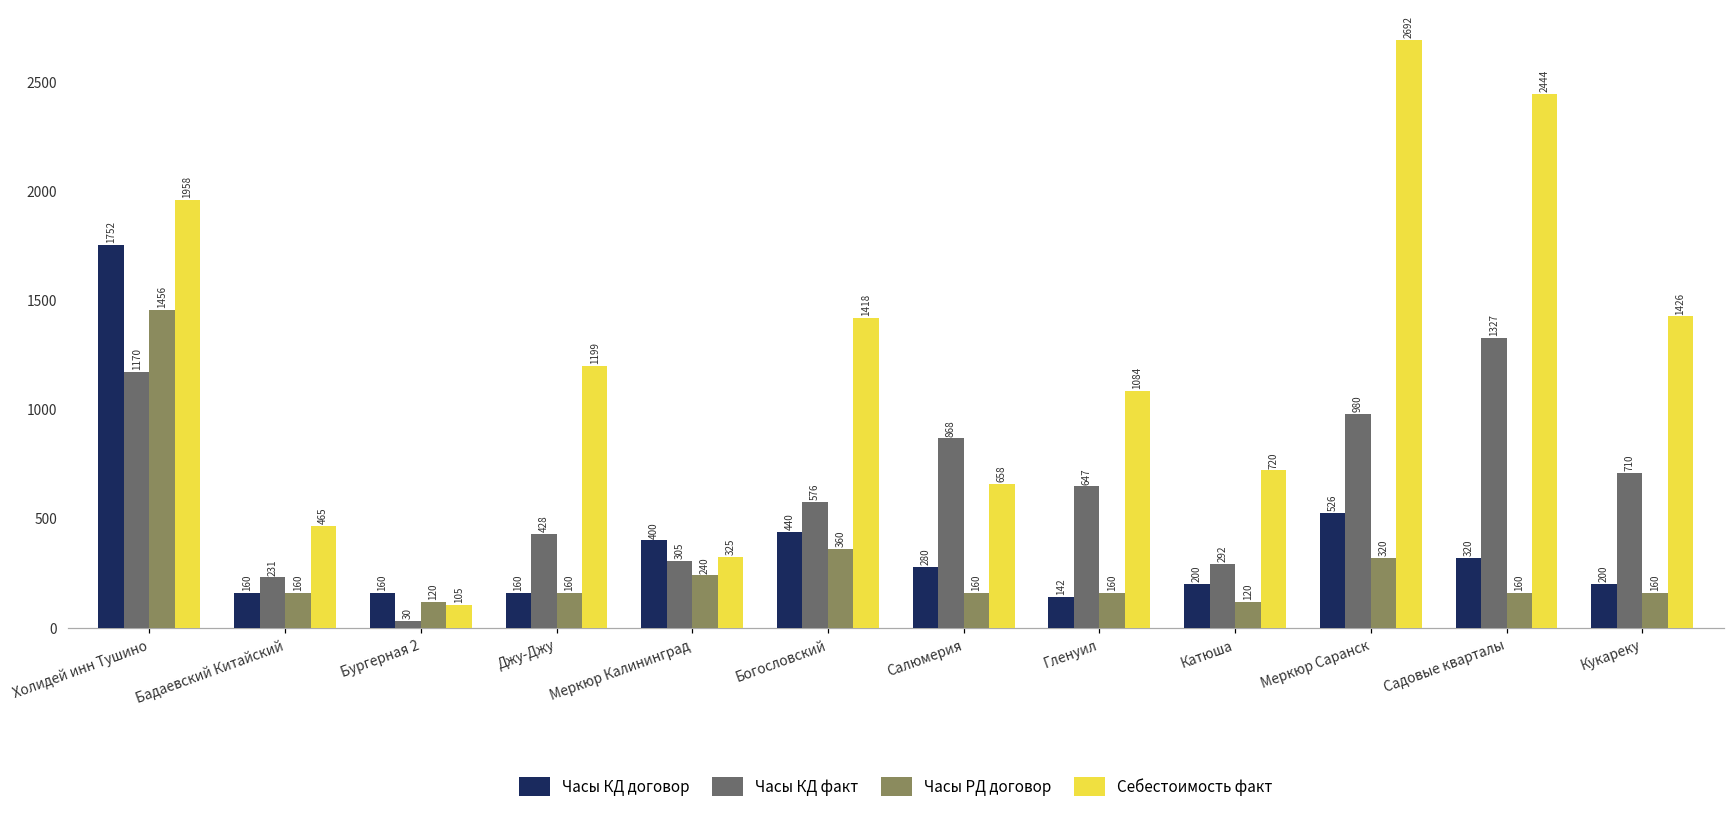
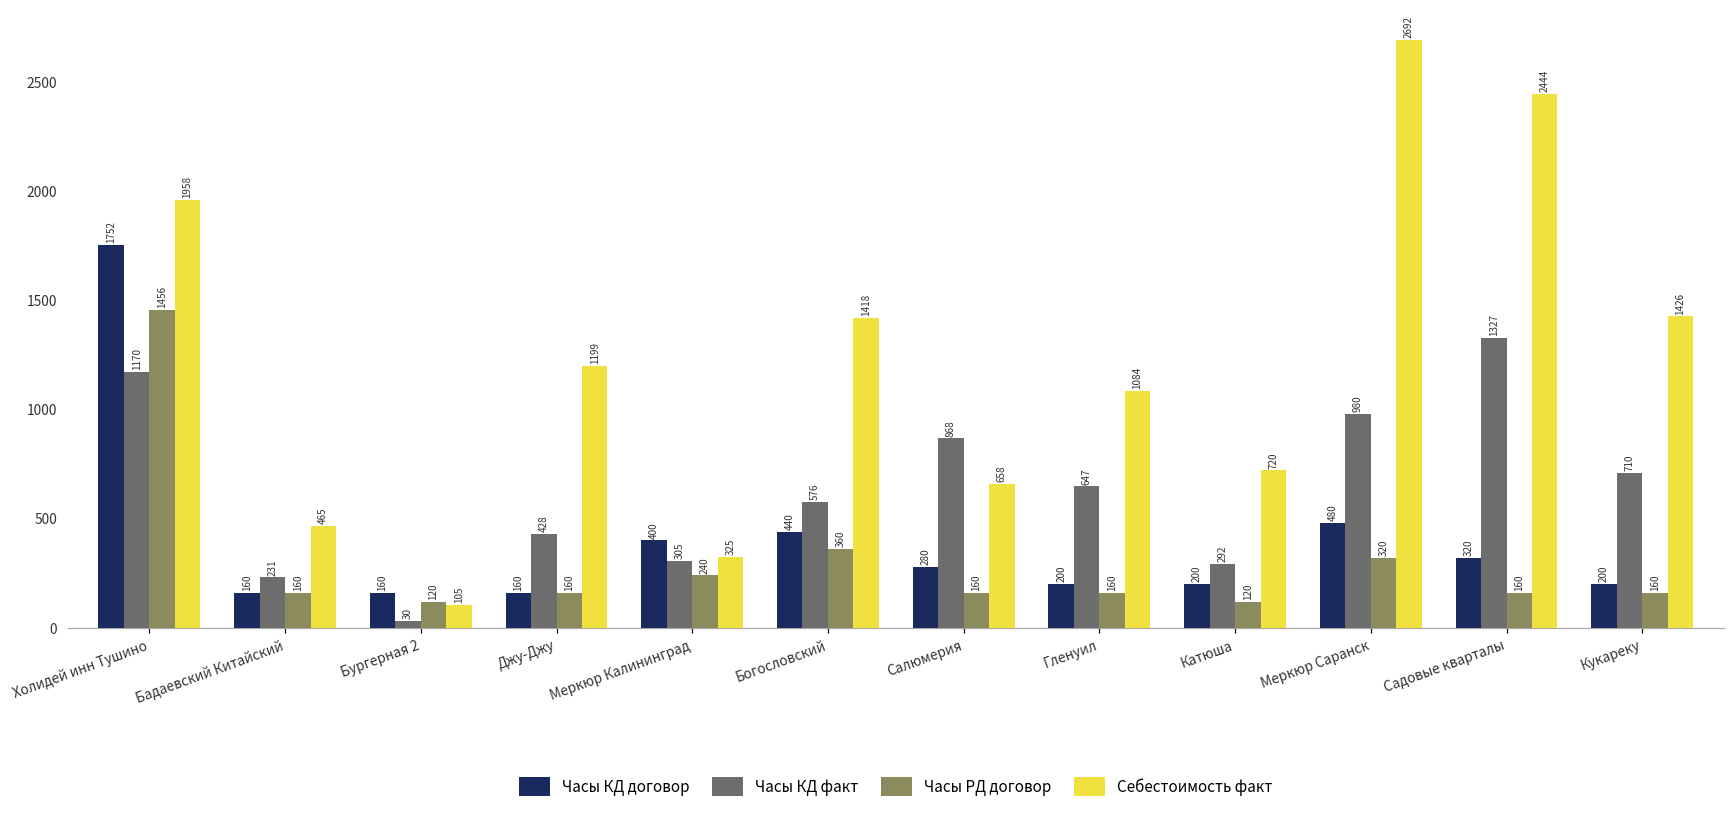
  {
    "Часы КД договор": {
      "Холидей инн Тушино": 1752,
      "Бадаевский Китайский": 160,
      "Бургерная 2": 160,
      "Джу-Джу": 160,
      "Меркюр Калининград": 400,
      "Богословский": 440,
      "Салюмерия": 280,
-     "Гленуил": 142,
+     "Гленуил": 200,
      "Катюша": 200,
-     "Меркюр Саранск": 526,
+     "Меркюр Саранск": 480,
      "Садовые кварталы": 320,
      "Кукареку": 200
    },
    "Себестоимость факт": {
      "Холидей инн Тушино": 1958,
      "Бадаевский Китайский": 465,
      "Бургерная 2": 105,
      "Джу-Джу": 1199,
      "Меркюр Калининград": 325,
      "Богословский": 1418,
      "Салюмерия": 658,
      "Гленуил": 1084,
      "Катюша": 720,
      "Меркюр Саранск": 2692,
      "Садовые кварталы": 2444,
      "Кукареку": 1426
    }
  }
